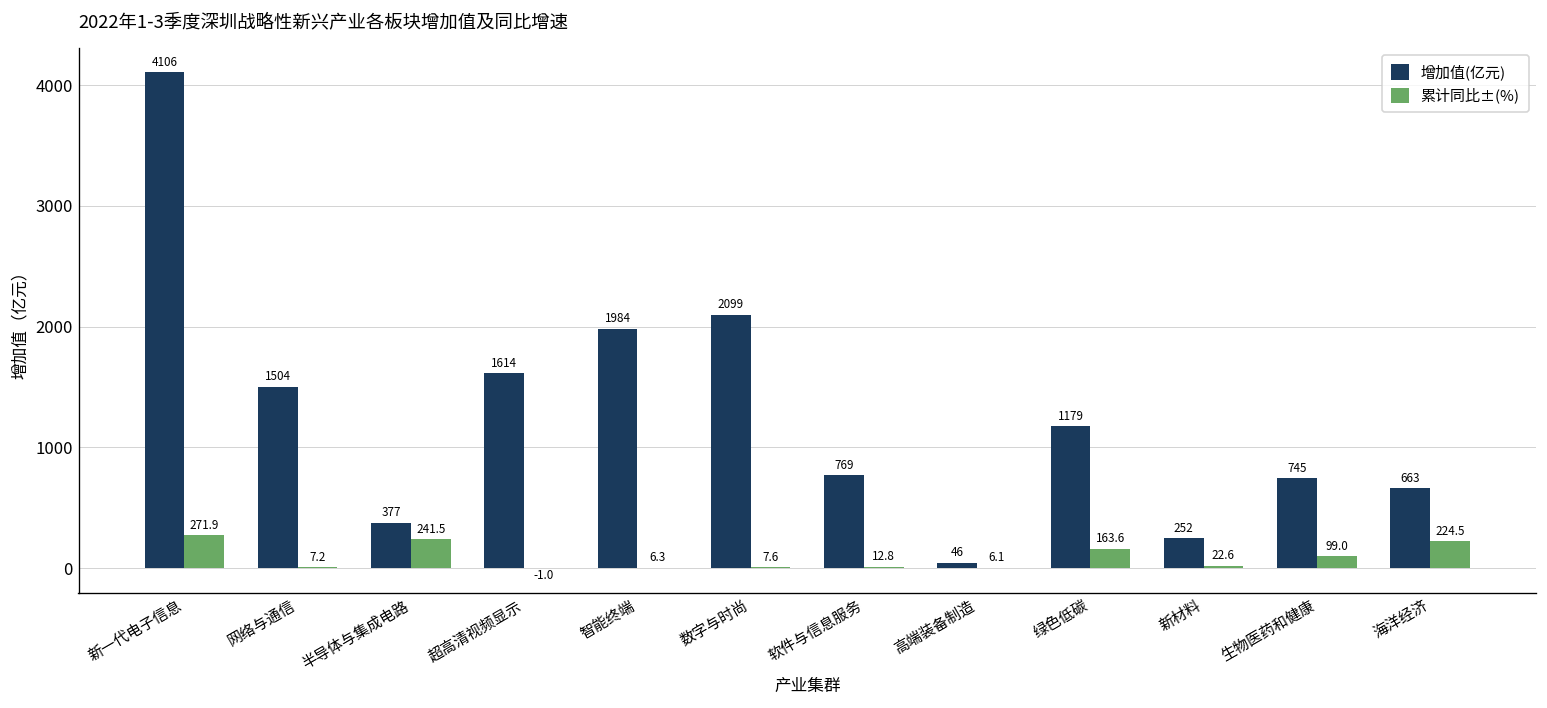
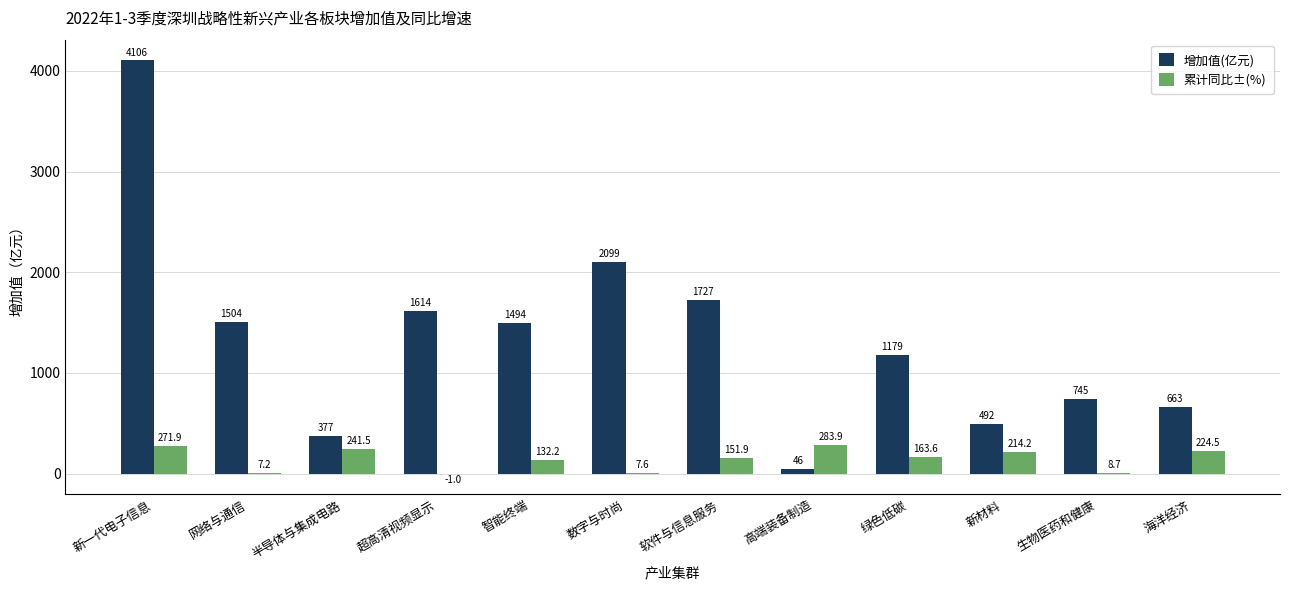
  {
    "增加值(亿元)": {
      "新一代电子信息": 4106,
      "网络与通信": 1504,
      "半导体与集成电路": 377,
      "超高清视频显示": 1614,
-     "智能终端": 1984,
+     "智能终端": 1494,
      "数字与时尚": 2099,
-     "软件与信息服务": 769,
+     "软件与信息服务": 1727,
      "高端装备制造": 46,
      "绿色低碳": 1179,
-     "新材料": 252,
+     "新材料": 492,
      "生物医药和健康": 745,
      "海洋经济": 663
    },
    "累计同比±(%)": {
      "新一代电子信息": 271.9,
      "网络与通信": 7.2,
      "半导体与集成电路": 241.5,
      "超高清视频显示": -1.0,
-     "智能终端": 6.3,
+     "智能终端": 132.2,
      "数字与时尚": 7.6,
-     "软件与信息服务": 12.8,
-     "高端装备制造": 6.1,
+     "软件与信息服务": 151.9,
+     "高端装备制造": 283.9,
      "绿色低碳": 163.6,
-     "新材料": 22.6,
-     "生物医药和健康": 99.0,
+     "新材料": 214.2,
+     "生物医药和健康": 8.7,
      "海洋经济": 224.5
    }
  }
